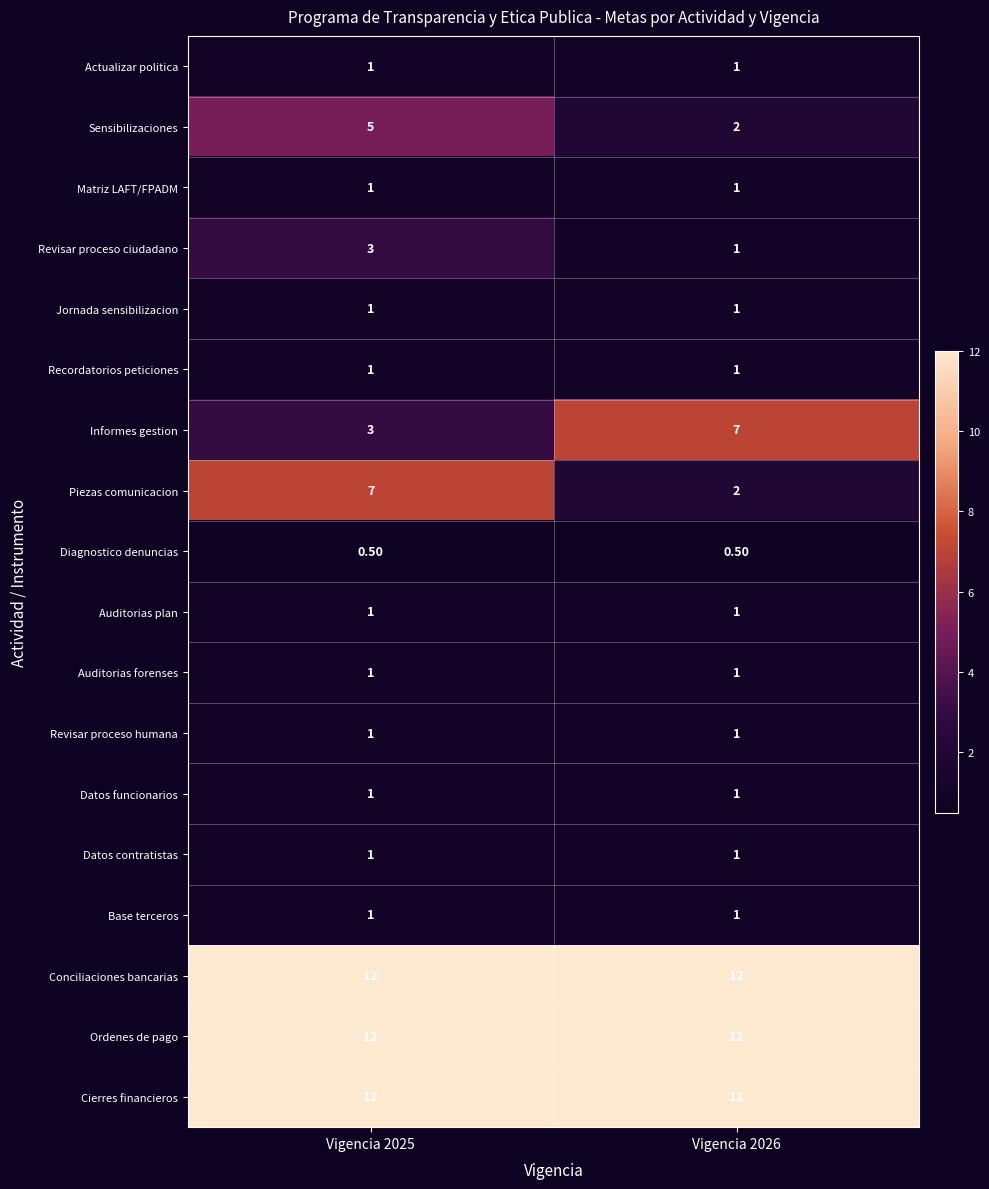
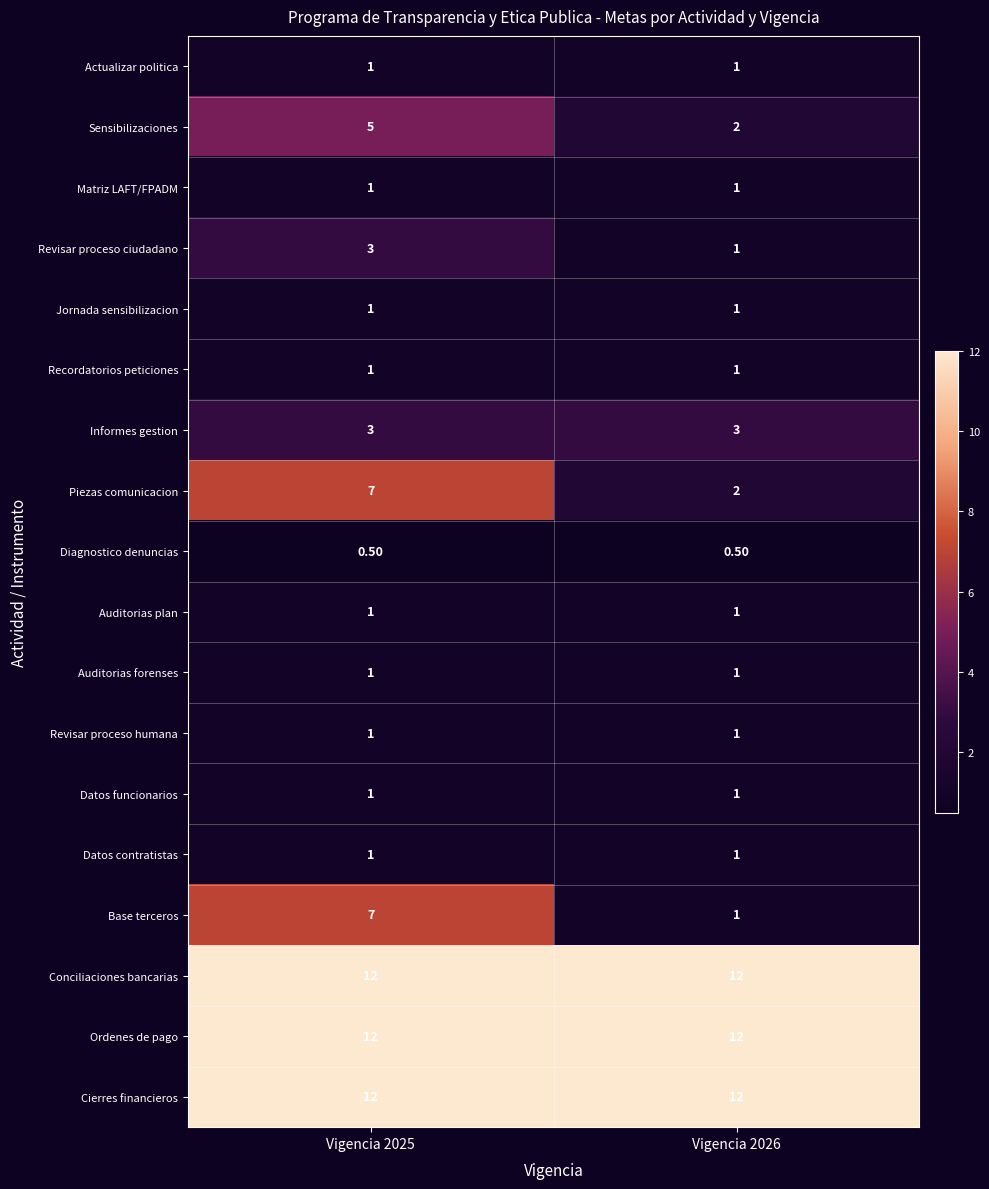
  {
    "Actualizar politica": {
      "Vigencia 2025": 1,
      "Vigencia 2026": 1
    },
    "Sensibilizaciones": {
      "Vigencia 2025": 5,
      "Vigencia 2026": 2
    },
    "Matriz LAFT/FPADM": {
      "Vigencia 2025": 1,
      "Vigencia 2026": 1
    },
    "Revisar proceso ciudadano": {
      "Vigencia 2025": 3,
      "Vigencia 2026": 1
    },
    "Jornada sensibilizacion": {
      "Vigencia 2025": 1,
      "Vigencia 2026": 1
    },
    "Recordatorios peticiones": {
      "Vigencia 2025": 1,
      "Vigencia 2026": 1
    },
    "Informes gestion": {
      "Vigencia 2025": 3,
-     "Vigencia 2026": 7
+     "Vigencia 2026": 3
    },
    "Piezas comunicacion": {
      "Vigencia 2025": 7,
      "Vigencia 2026": 2
    },
    "Diagnostico denuncias": {
      "Vigencia 2025": 0.50,
      "Vigencia 2026": 0.50
    },
    "Auditorias plan": {
      "Vigencia 2025": 1,
      "Vigencia 2026": 1
    },
    "Auditorias forenses": {
      "Vigencia 2025": 1,
      "Vigencia 2026": 1
    },
    "Revisar proceso humana": {
      "Vigencia 2025": 1,
      "Vigencia 2026": 1
    },
    "Datos funcionarios": {
      "Vigencia 2025": 1,
      "Vigencia 2026": 1
    },
    "Datos contratistas": {
      "Vigencia 2025": 1,
      "Vigencia 2026": 1
    },
    "Base terceros": {
-     "Vigencia 2025": 1,
+     "Vigencia 2025": 7,
      "Vigencia 2026": 1
    }
  }
